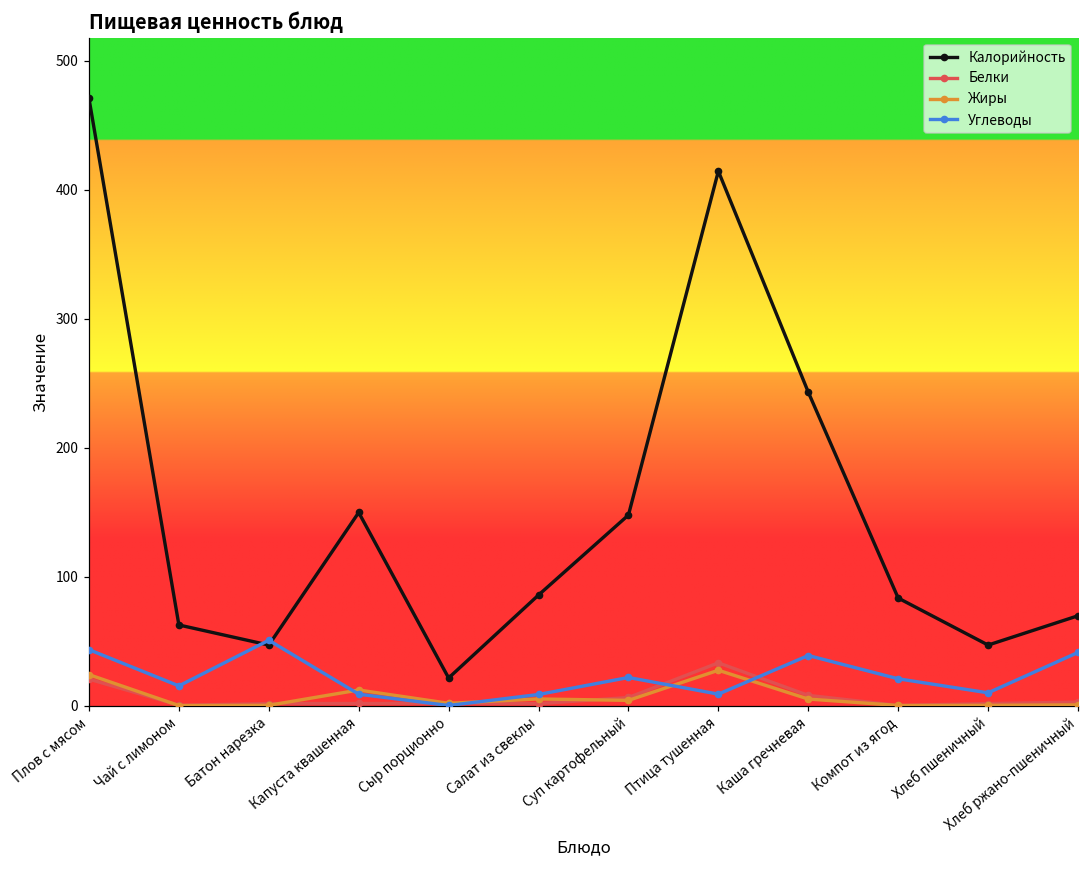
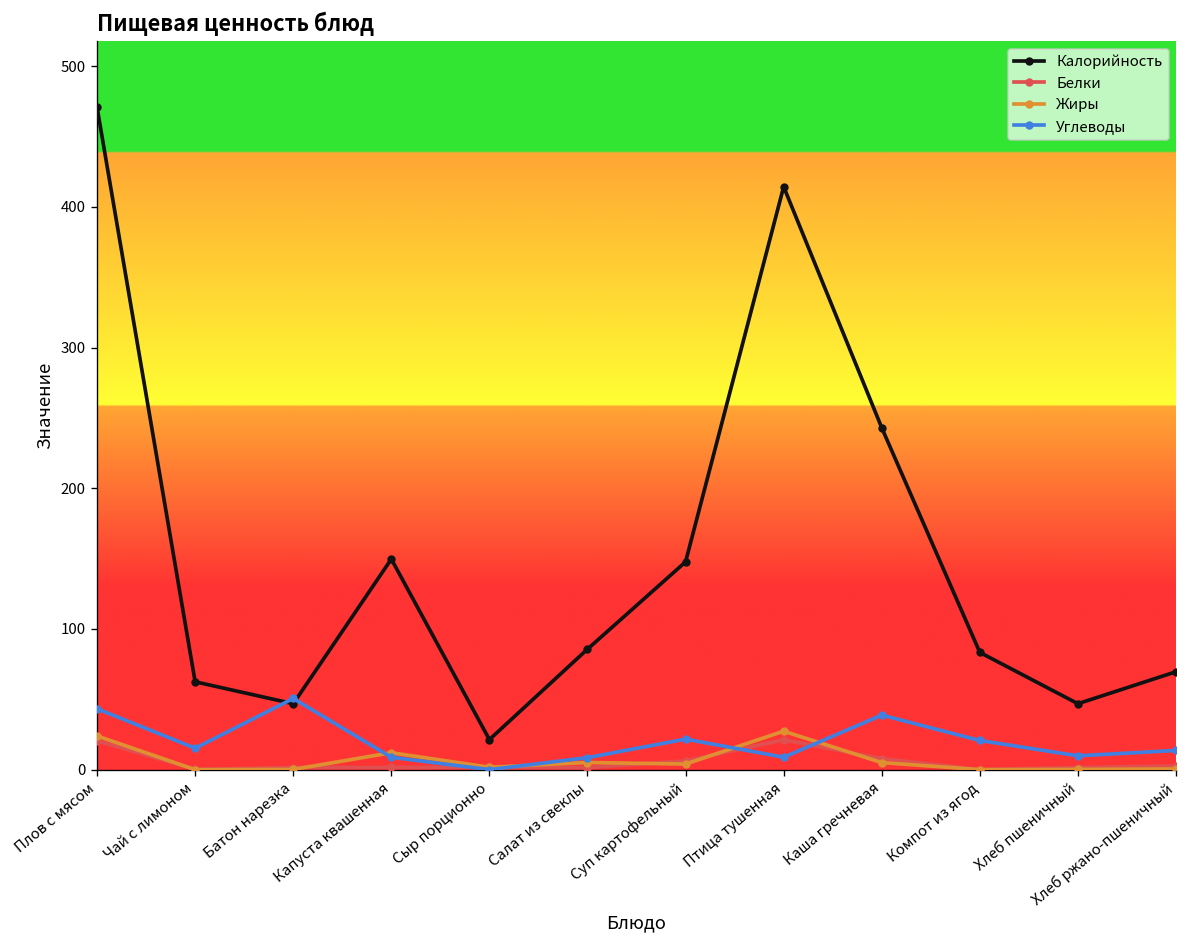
  {
    "Калорийность": {
      "Плов с мясом": 471,
      "Чай с лимоном": 62,
      "Батон нарезка": 47,
      "Капуста квашенная": 150,
      "Сыр порционно": 21,
      "Салат из свеклы": 86,
      "Суп картофельный": 148,
      "Птица тушенная": 414,
      "Каша гречневая": 243,
      "Компот из ягод": 83,
      "Хлеб пшеничный": 47,
      "Хлеб ржано-пшеничный": 70
    },
    "Белки": {
      "Плов с мясом": 20,
      "Капуста квашенная": 2,
      "Салат из свеклы": 1,
      "Суп картофельный": 6,
-     "Птица тушенная": 33,
+     "Птица тушенная": 21,
      "Каша гречневая": 8
    },
    "Жиры": {
      "Плов с мясом": 24,
      "Капуста квашенная": 12,
      "Салат из свеклы": 5,
      "Суп картофельный": 4,
      "Птица тушенная": 27,
      "Каша гречневая": 5
    },
    "Углеводы": {
      "Плов с мясом": 43,
      "Чай с лимоном": 15,
      "Батон нарезка": 51,
      "Капуста квашенная": 9,
      "Салат из свеклы": 9,
      "Суп картофельный": 22,
      "Птица тушенная": 9,
      "Каша гречневая": 39,
      "Компот из ягод": 21,
      "Хлеб пшеничный": 10,
-     "Хлеб ржано-пшеничный": 41
+     "Хлеб ржано-пшеничный": 14
    }
  }
